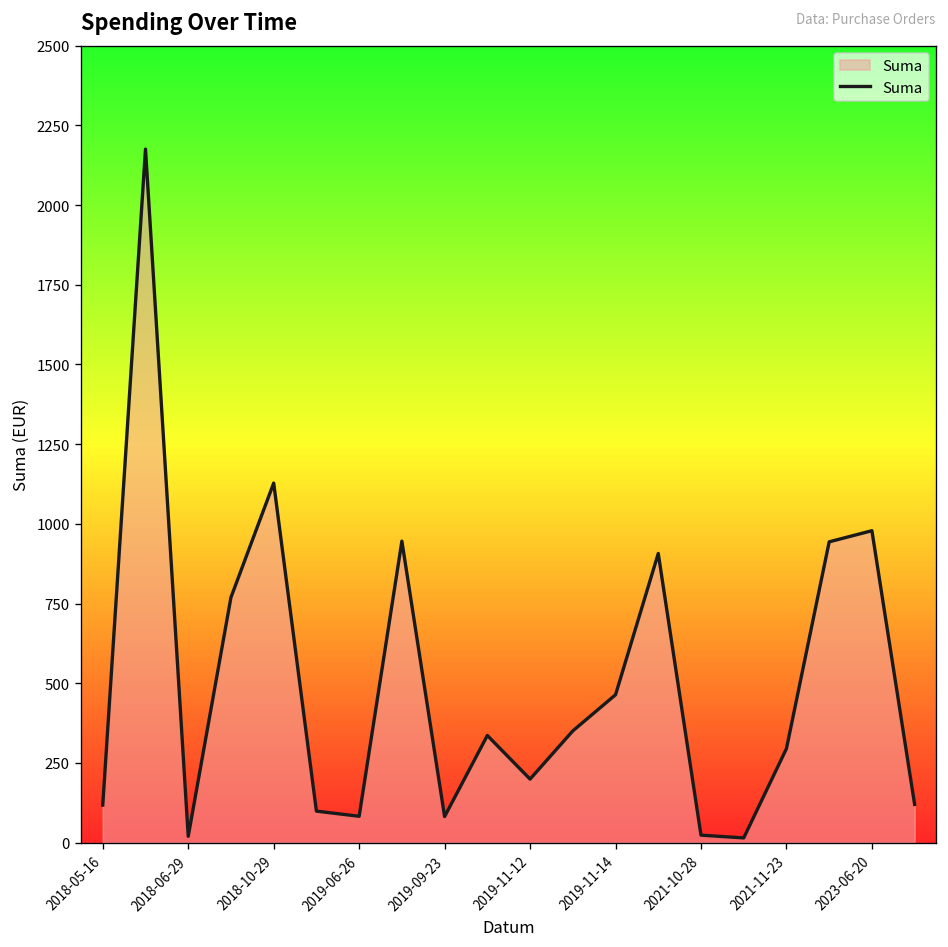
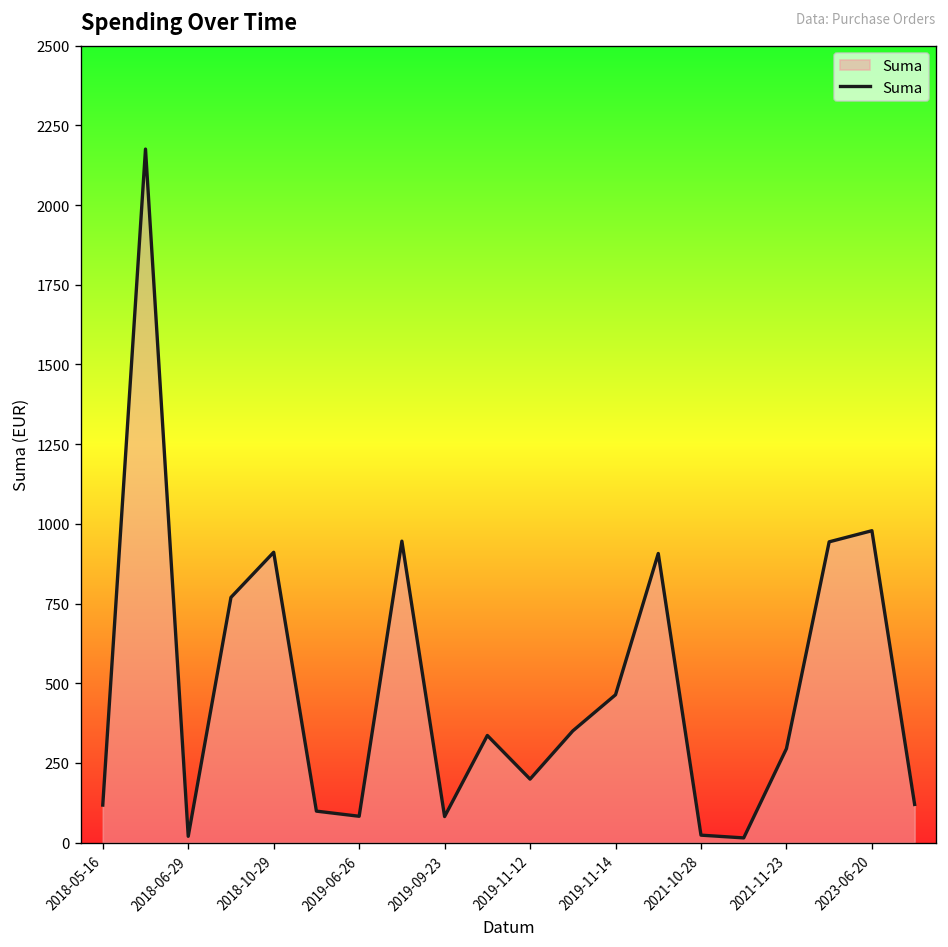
  {
    "2018-05-16": 120,
    "2018-06-29": 20,
-   "2018-10-29": 1130,
+   "2018-10-29": 910,
    "2021-11-23": 300
  }
